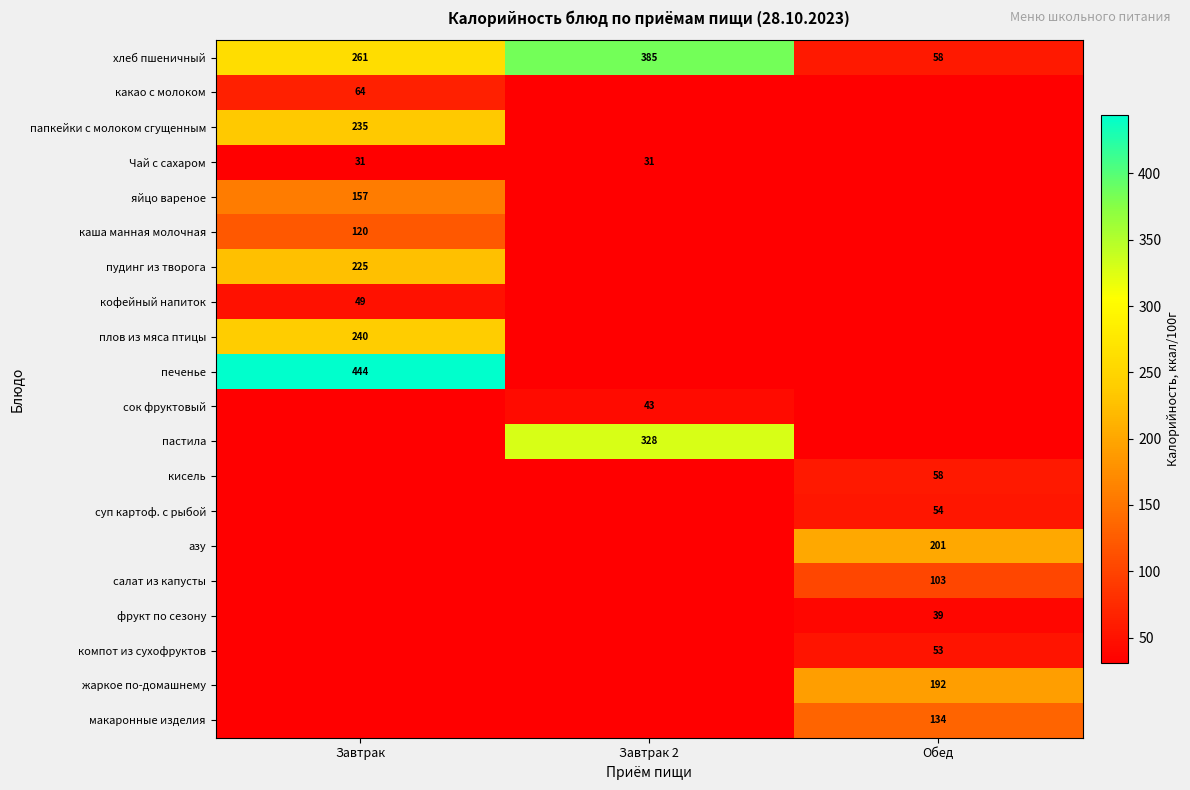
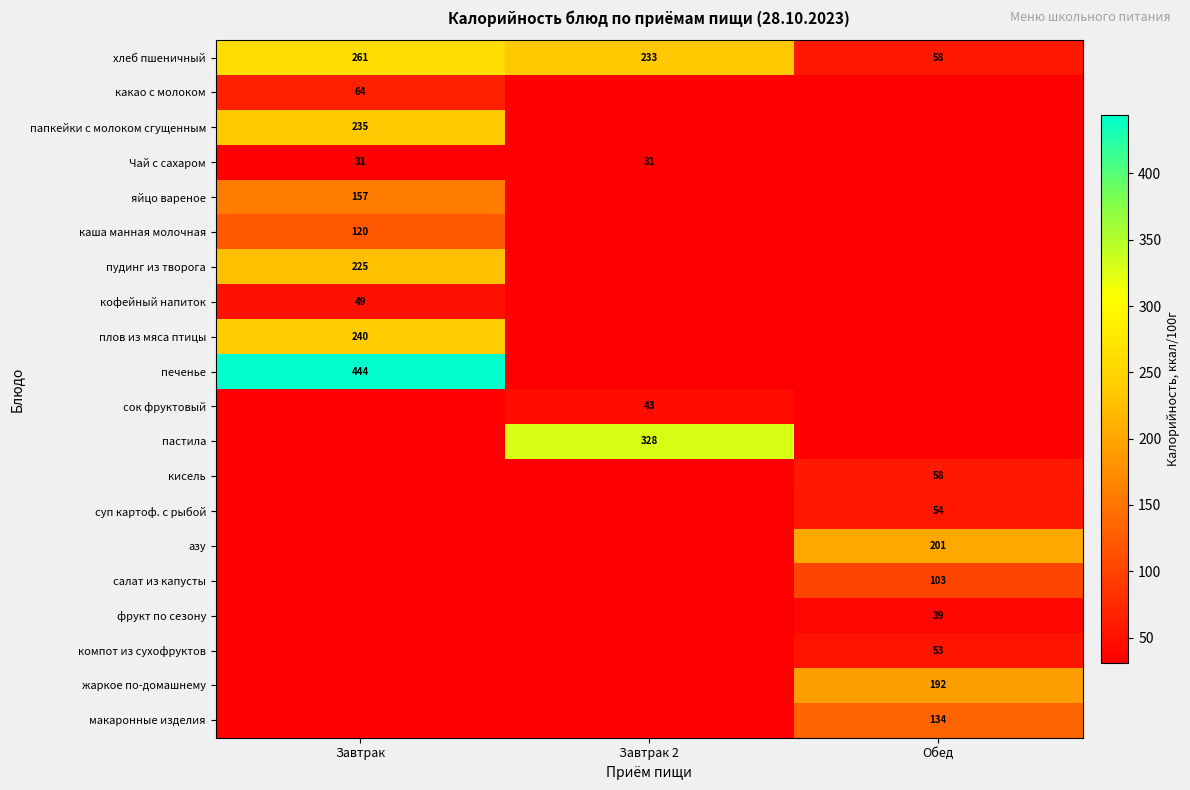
  {
    "хлеб пшеничный": {
      "Завтрак": 261,
-     "Завтрак 2": 385,
+     "Завтрак 2": 233,
      "Обед": 58
    },
    "какао с молоком": {
      "Завтрак": 64
    },
    "папкейки с молоком сгущенным": {
      "Завтрак": 235
    },
    "Чай с сахаром": {
      "Завтрак": 31,
      "Завтрак 2": 31
    },
    "яйцо вареное": {
      "Завтрак": 157
    },
    "каша манная молочная": {
      "Завтрак": 120
    },
    "пудинг из творога": {
      "Завтрак": 225
    },
    "кофейный напиток": {
      "Завтрак": 49
    },
    "плов из мяса птицы": {
      "Завтрак": 240
    },
    "печенье": {
      "Завтрак": 444
    },
    "сок фруктовый": {
      "Завтрак 2": 43
    },
    "пастила": {
      "Завтрак 2": 328
    },
    "кисель": {
      "Обед": 58
    },
    "суп картоф. с рыбой": {
      "Обед": 54
    },
    "азу": {
      "Обед": 201
    },
    "салат из капусты": {
      "Обед": 103
    },
    "фрукт по сезону": {
      "Обед": 39
    },
    "компот из сухофруктов": {
      "Обед": 53
    },
    "жаркое по-домашнему": {
      "Обед": 192
    },
    "макаронные изделия": {
      "Обед": 134
    }
  }
